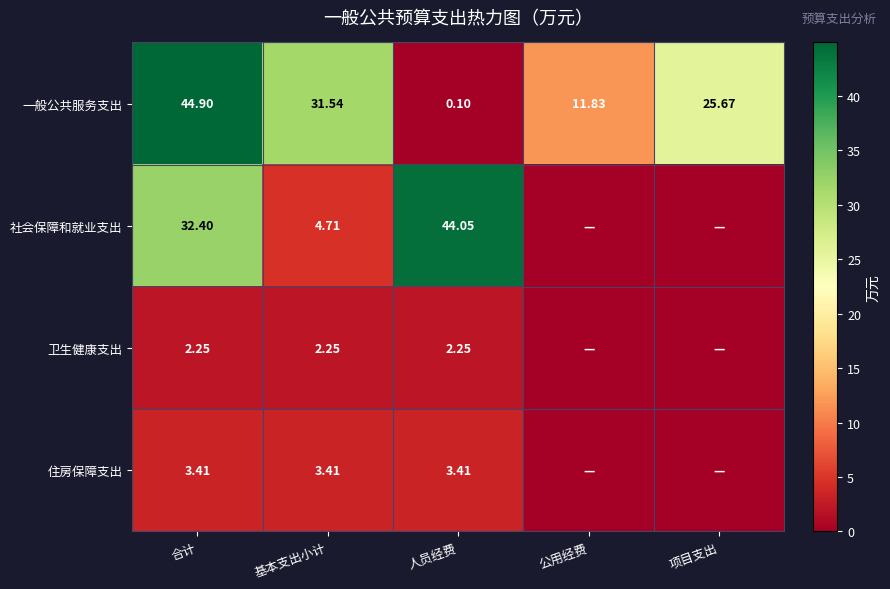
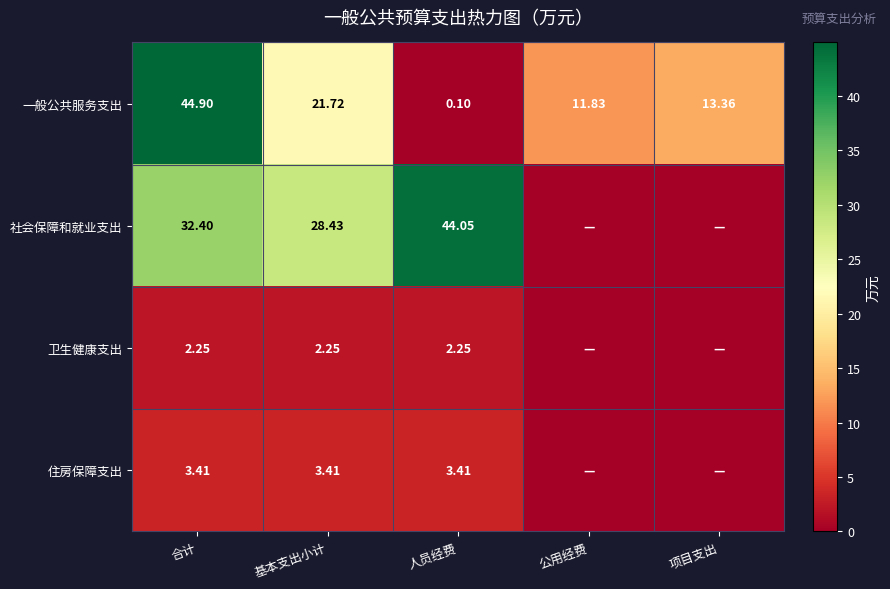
  {
    "一般公共服务支出": {
      "合计": 44.90,
-     "基本支出小计": 31.54,
+     "基本支出小计": 21.72,
      "人员经费": 0.10,
      "公用经费": 11.83,
-     "项目支出": 25.67
+     "项目支出": 13.36
    },
    "社会保障和就业支出": {
      "合计": 32.40,
-     "基本支出小计": 4.71,
+     "基本支出小计": 28.43,
      "人员经费": 44.05
    },
    "卫生健康支出": {
      "合计": 2.25,
      "基本支出小计": 2.25,
      "人员经费": 2.25
    },
    "住房保障支出": {
      "合计": 3.41,
      "基本支出小计": 3.41,
      "人员经费": 3.41
    }
  }
